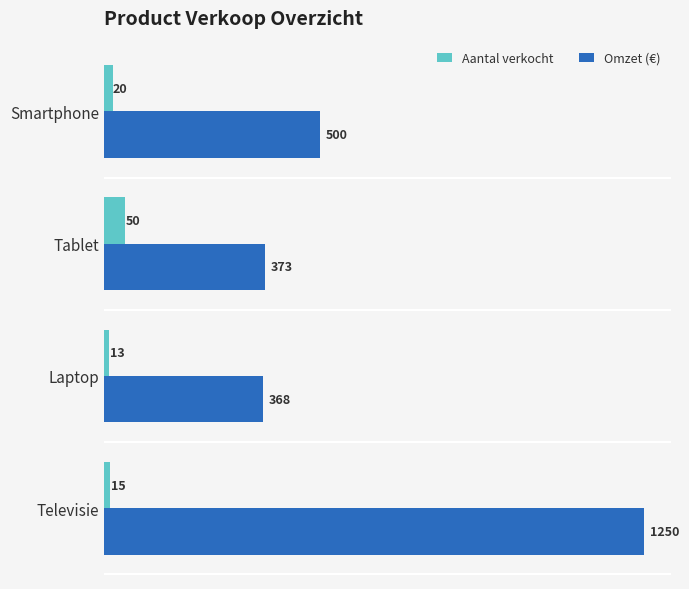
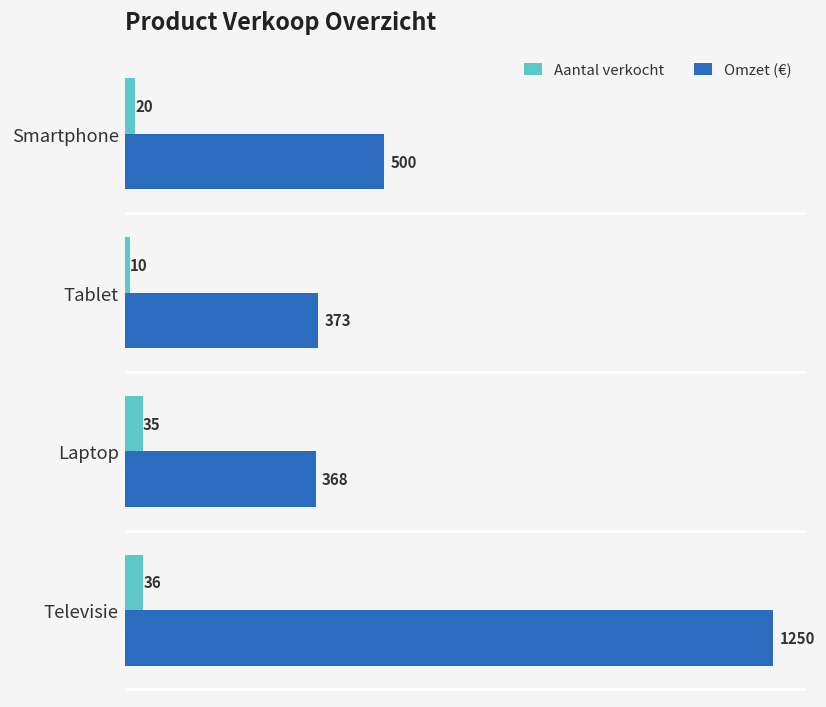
  {
    "Aantal verkocht": {
      "Smartphone": 20,
-     "Tablet": 50,
-     "Laptop": 13,
-     "Televisie": 15
+     "Tablet": 10,
+     "Laptop": 35,
+     "Televisie": 36
    },
    "Omzet (€)": {
      "Smartphone": 500,
      "Tablet": 373,
      "Laptop": 368,
      "Televisie": 1250
    }
  }
